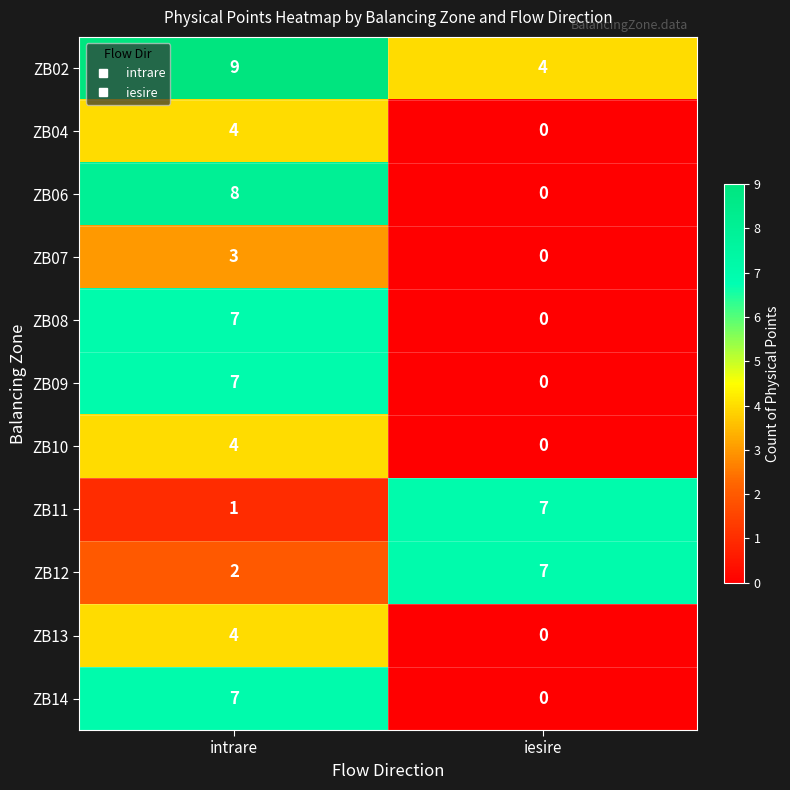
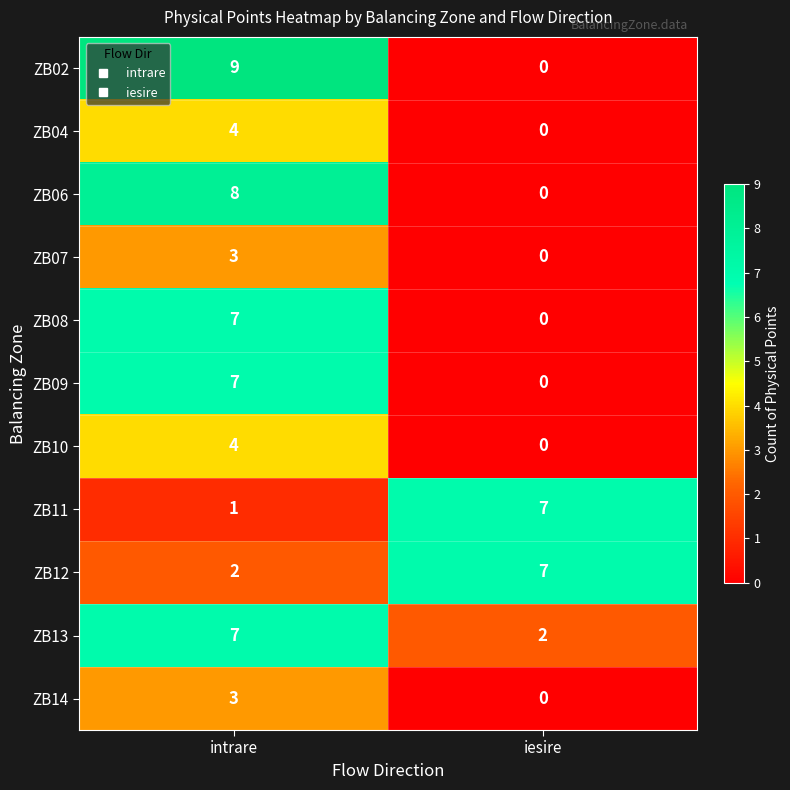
  {
    "ZB02": {
      "intrare": 9,
-     "iesire": 4
+     "iesire": 0
    },
    "ZB04": {
      "intrare": 4,
      "iesire": 0
    },
    "ZB06": {
      "intrare": 8,
      "iesire": 0
    },
    "ZB07": {
      "intrare": 3,
      "iesire": 0
    },
    "ZB08": {
      "intrare": 7,
      "iesire": 0
    },
    "ZB09": {
      "intrare": 7,
      "iesire": 0
    },
    "ZB10": {
      "intrare": 4,
      "iesire": 0
    },
    "ZB11": {
      "intrare": 1,
      "iesire": 7
    },
    "ZB12": {
      "intrare": 2,
      "iesire": 7
    },
    "ZB13": {
-     "intrare": 4,
-     "iesire": 0
+     "intrare": 7,
+     "iesire": 2
    },
    "ZB14": {
-     "intrare": 7,
+     "intrare": 3,
      "iesire": 0
    }
  }
